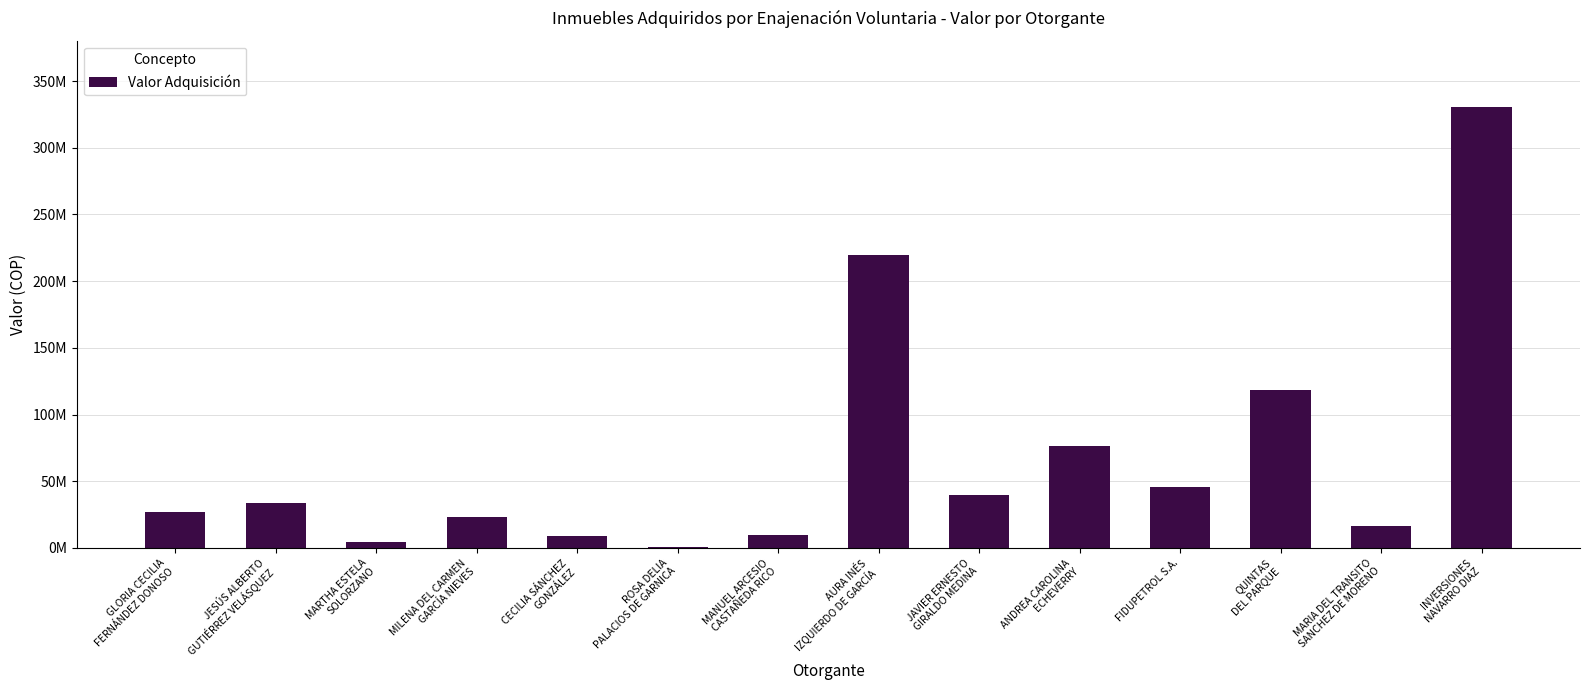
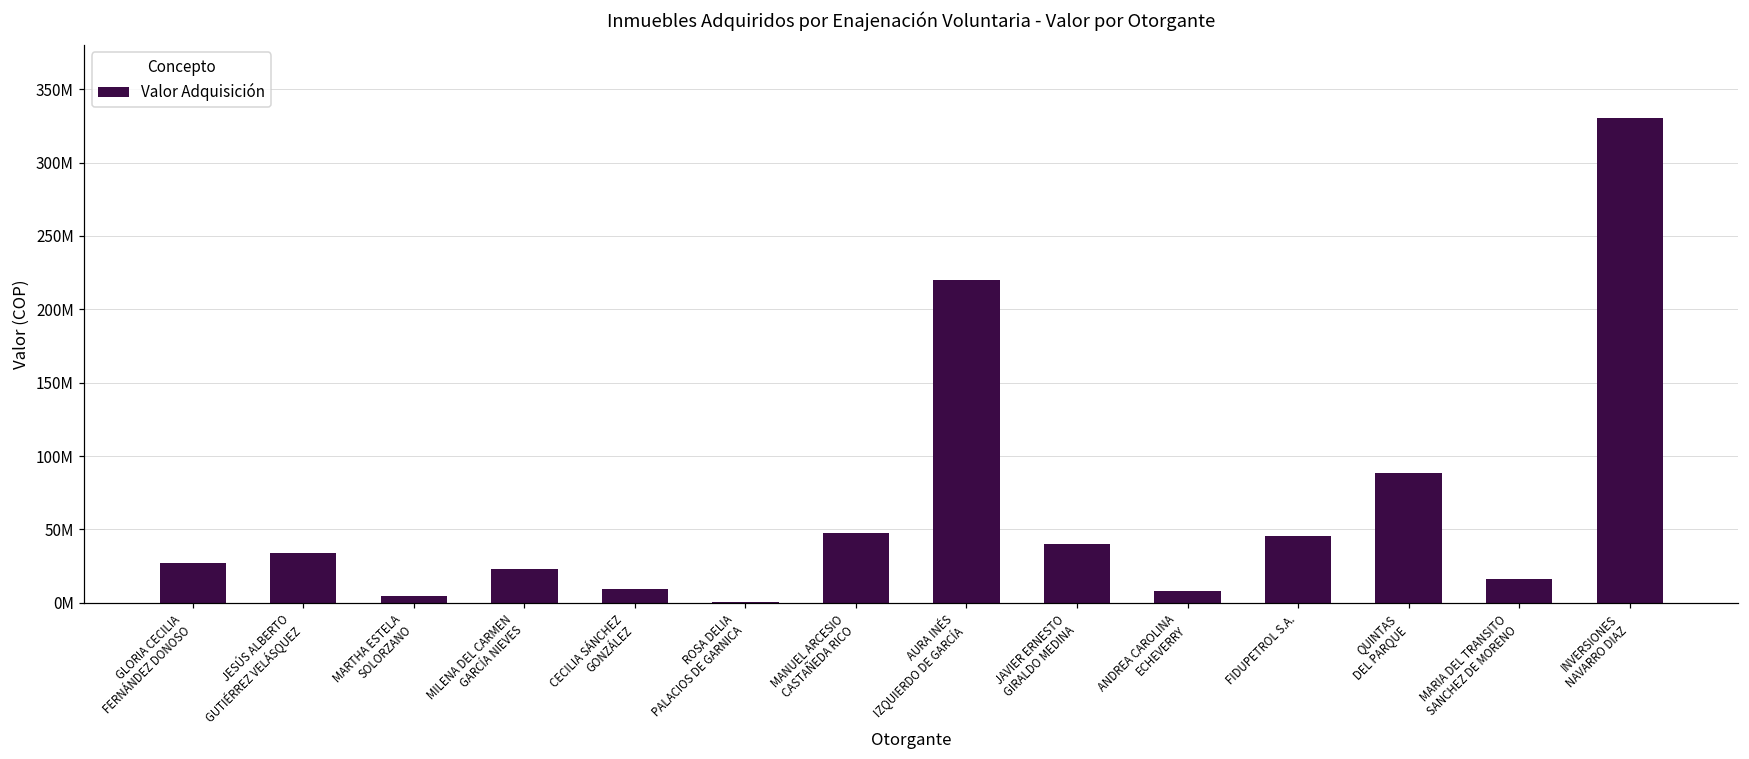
  {
    "GLORIA CECILIA FERNÁNDEZ DONOSO": 27000000,
    "JESÚS ALBERTO GUTIÉRREZ VELÁSQUEZ": 34000000,
    "MARTHA ESTELA SOLORZANO": 5000000,
    "MILENA DEL CARMEN GARCÍA NIEVES": 23000000,
    "CECILIA SÁNCHEZ GONZÁLEZ": 9000000,
-   "MANUEL ARCESIO CASTAÑEDA RICO": 10000000,
+   "MANUEL ARCESIO CASTAÑEDA RICO": 48000000,
    "AURA INÉS IZQUIERDO DE GARCÍA": 220000000,
    "JAVIER ERNESTO GIRALDO MEDINA": 40000000,
-   "ANDREA CAROLINA ECHEVERRY": 76000000,
+   "ANDREA CAROLINA ECHEVERRY": 8000000,
    "FIDUPETROL S.A.": 45000000,
-   "QUINTAS DEL PARQUE": 119000000,
+   "QUINTAS DEL PARQUE": 88000000,
    "MARIA DEL TRANSITO SANCHEZ DE MORENO": 16000000,
    "INVERSIONES NAVARRO DIAZ": 331000000
  }
